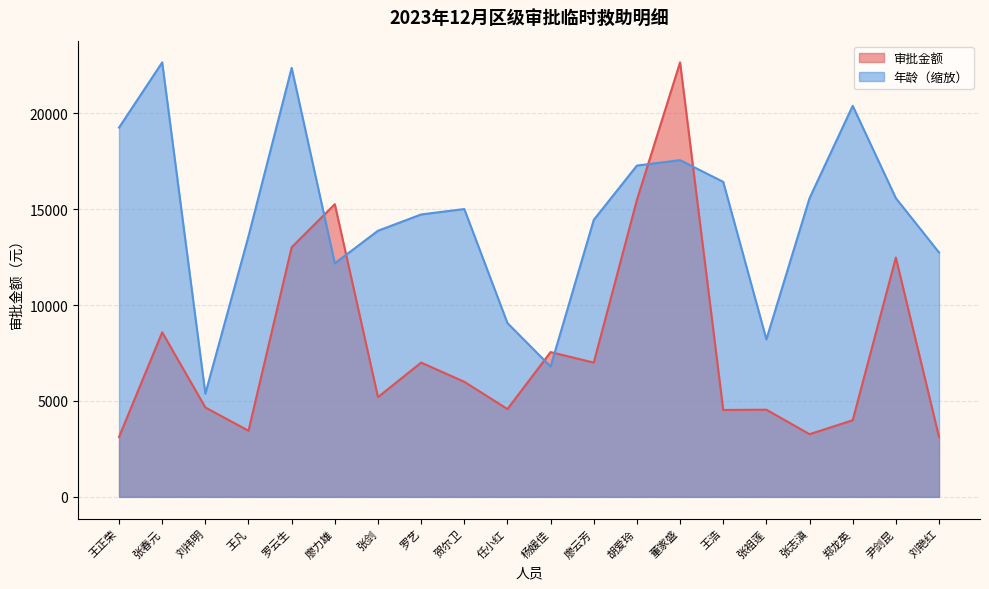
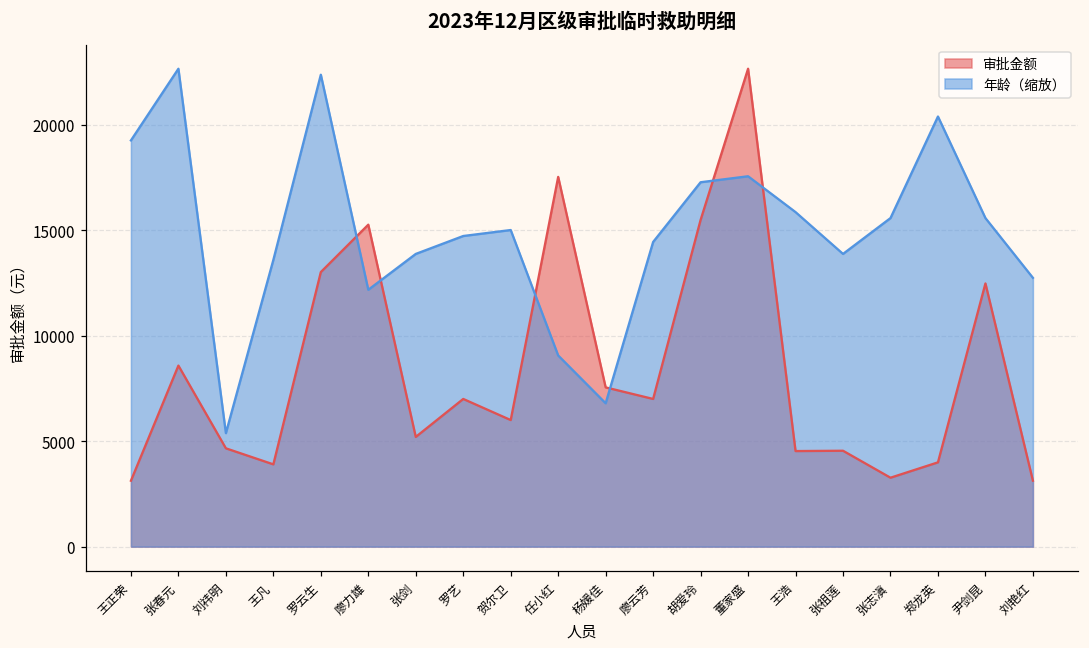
  {
    "审批金额": {
      "王正荣": 3100,
      "张春元": 8600,
      "刘祎明": 4700,
-     "王凡": 3400,
+     "王凡": 3900,
      "罗云生": 13000,
      "廖力雄": 15300,
      "张剑": 5200,
      "罗艺": 7000,
      "贺尔卫": 6000,
-     "任小红": 4600,
+     "任小红": 17500,
      "杨媛佳": 7500,
      "廖云芳": 7000,
      "胡爱玲": 15500,
      "董家盛": 22700,
      "王浩": 4500,
      "张祖莲": 4500,
      "张志滇": 3300,
      "郑龙英": 4000,
      "尹剑昆": 12500,
      "刘艳红": 3100
    },
    "年龄（缩放）": {
      "王正荣": 19300,
      "张春元": 22700,
      "刘祎明": 5400,
      "王凡": 13600,
      "罗云生": 22400,
      "廖力雄": 12200,
      "张剑": 13900,
      "罗艺": 14700,
      "贺尔卫": 15000,
      "任小红": 9100,
      "杨媛佳": 6800,
      "廖云芳": 14400,
      "胡爱玲": 17300,
      "董家盛": 17600,
-     "王浩": 16400,
-     "张祖莲": 8200,
+     "王浩": 15900,
+     "张祖莲": 13900,
      "张志滇": 15600,
      "郑龙英": 20400,
      "尹剑昆": 15600,
      "刘艳红": 12700
    }
  }
